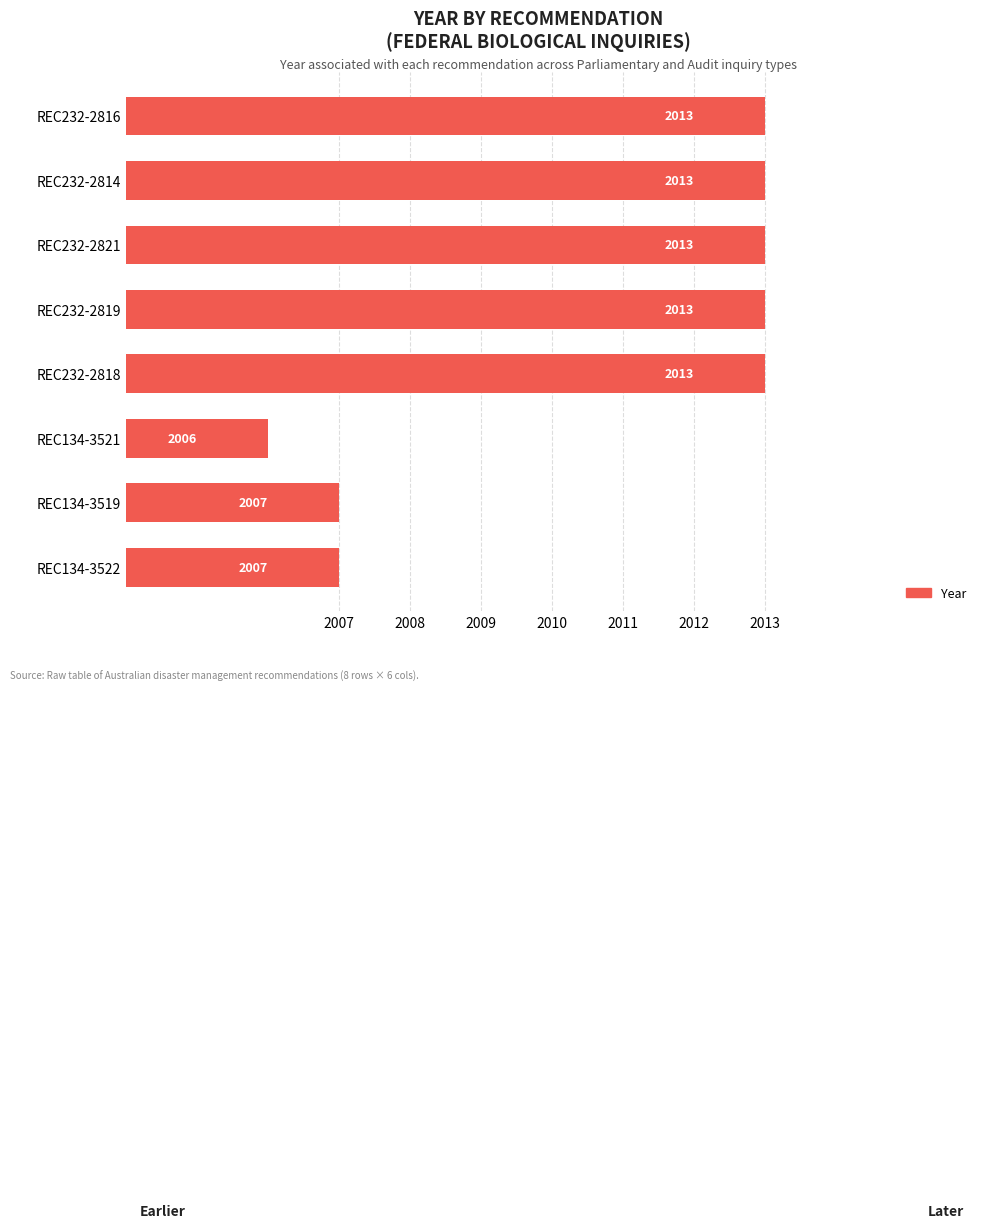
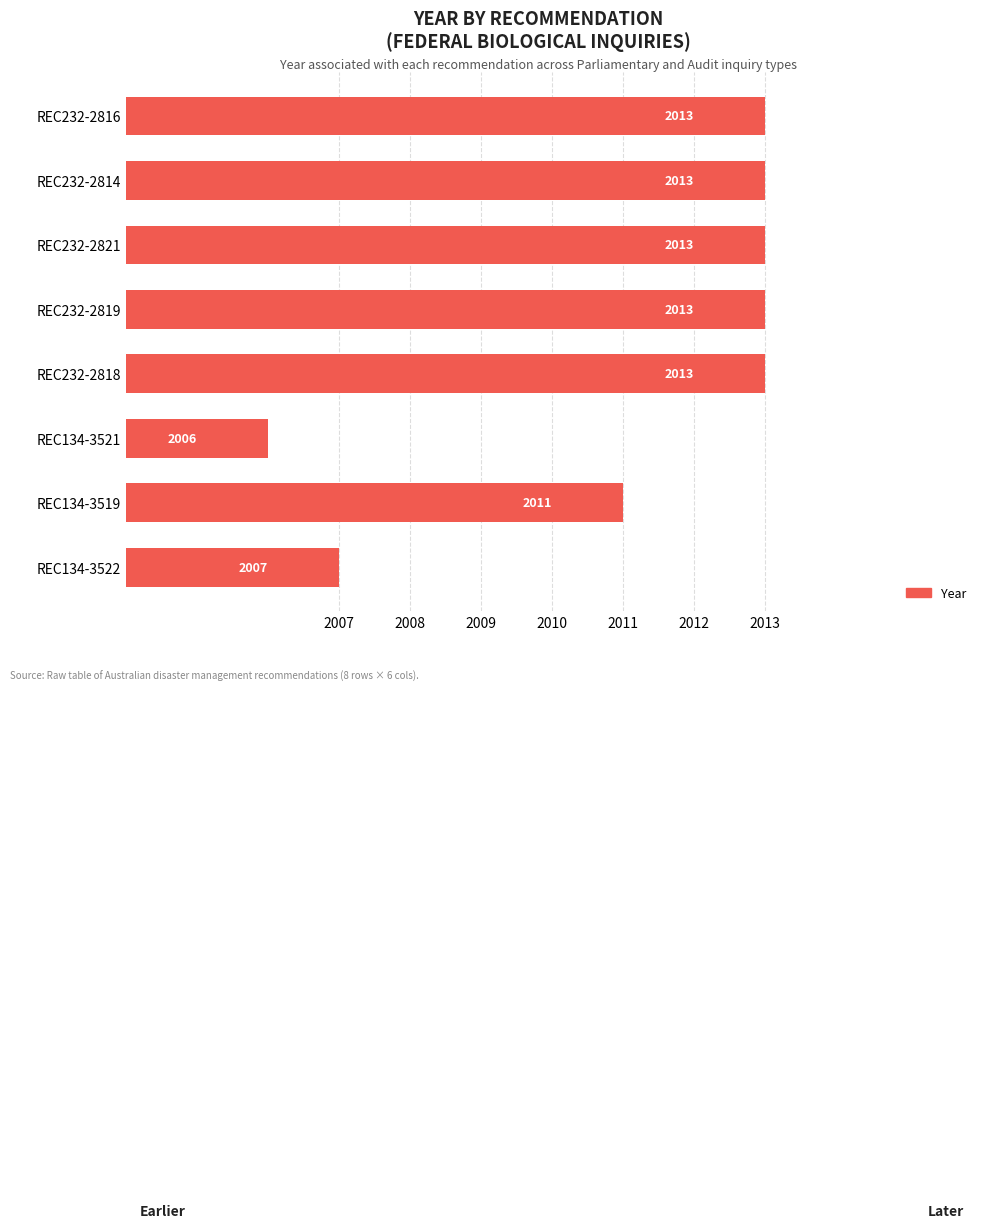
  {
    "REC232-2816": 2013,
    "REC232-2814": 2013,
    "REC232-2821": 2013,
    "REC232-2819": 2013,
    "REC232-2818": 2013,
    "REC134-3521": 2006,
-   "REC134-3519": 2007,
+   "REC134-3519": 2011,
    "REC134-3522": 2007
  }
